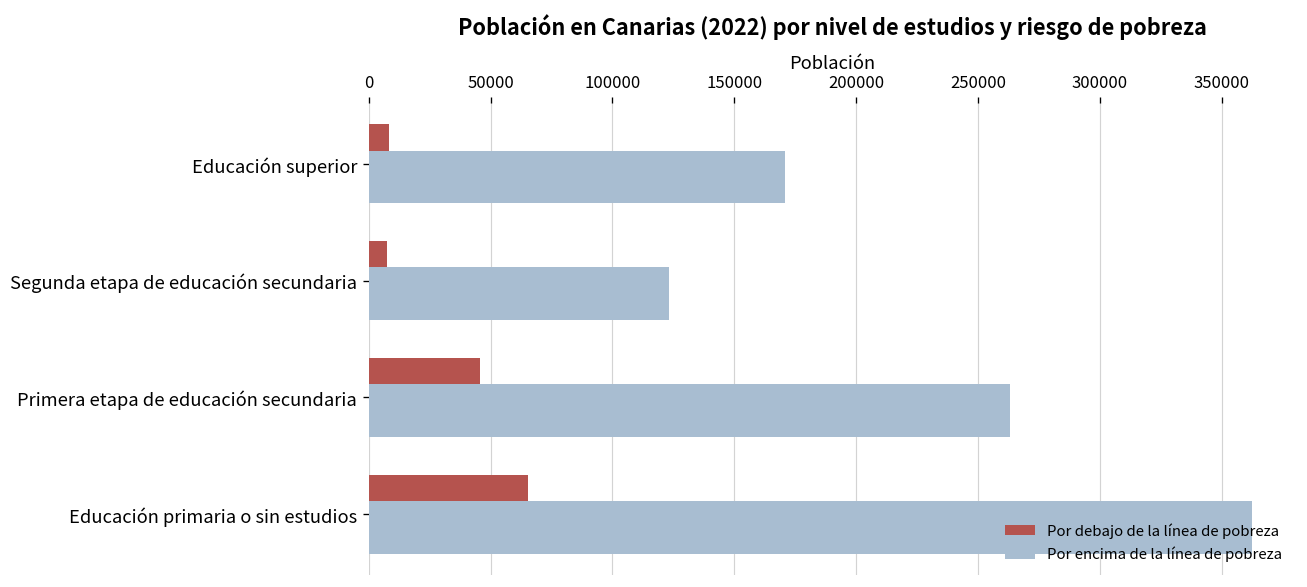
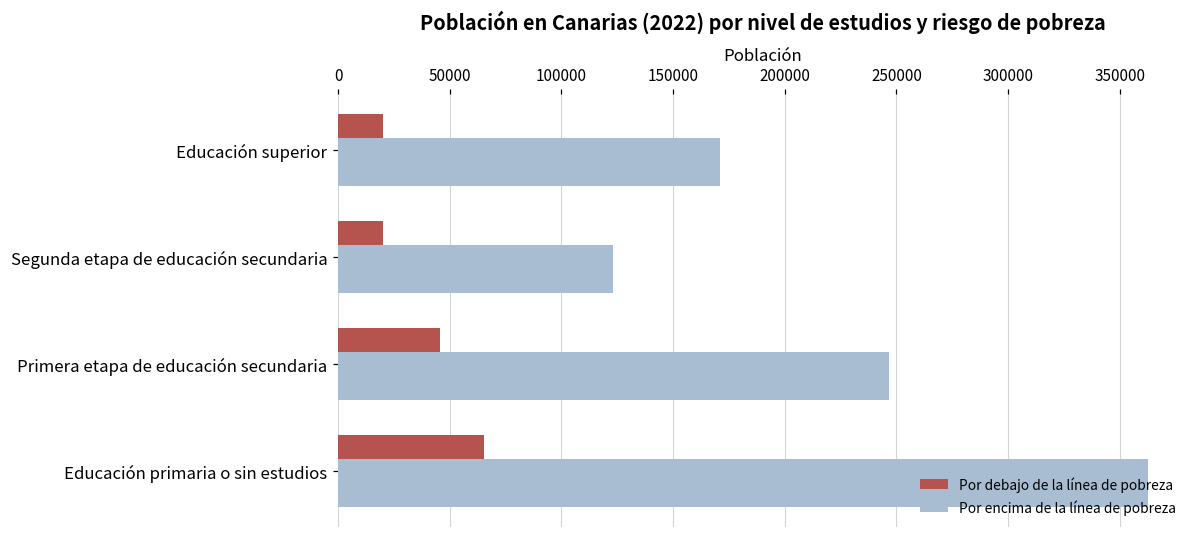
  {
    "Por debajo de la línea de pobreza": {
-     "Educación superior": 8000,
-     "Segunda etapa de educación secundaria": 8000,
+     "Educación superior": 20000,
+     "Segunda etapa de educación secundaria": 20000,
      "Primera etapa de educación secundaria": 46000,
      "Educación primaria o sin estudios": 65000
    },
    "Por encima de la línea de pobreza": {
      "Educación superior": 171000,
      "Segunda etapa de educación secundaria": 123000,
-     "Primera etapa de educación secundaria": 263000,
+     "Primera etapa de educación secundaria": 247000,
      "Educación primaria o sin estudios": 362000
    }
  }
